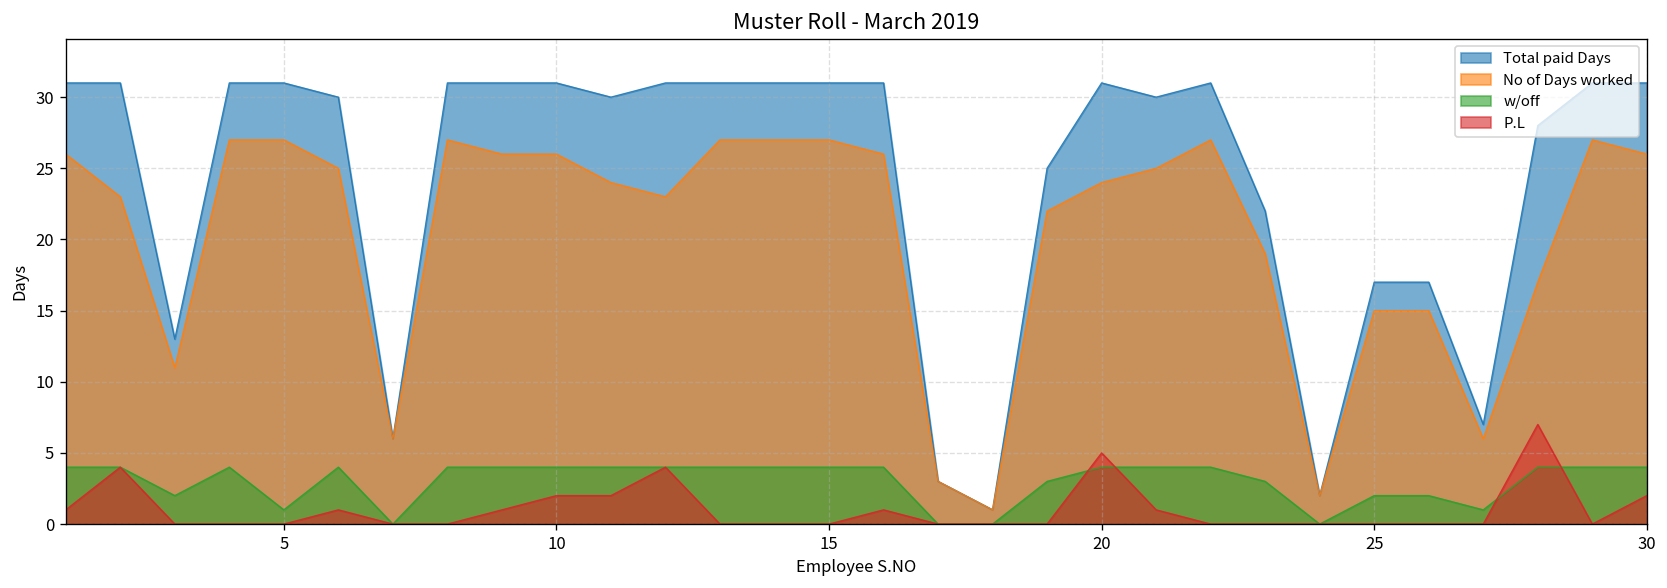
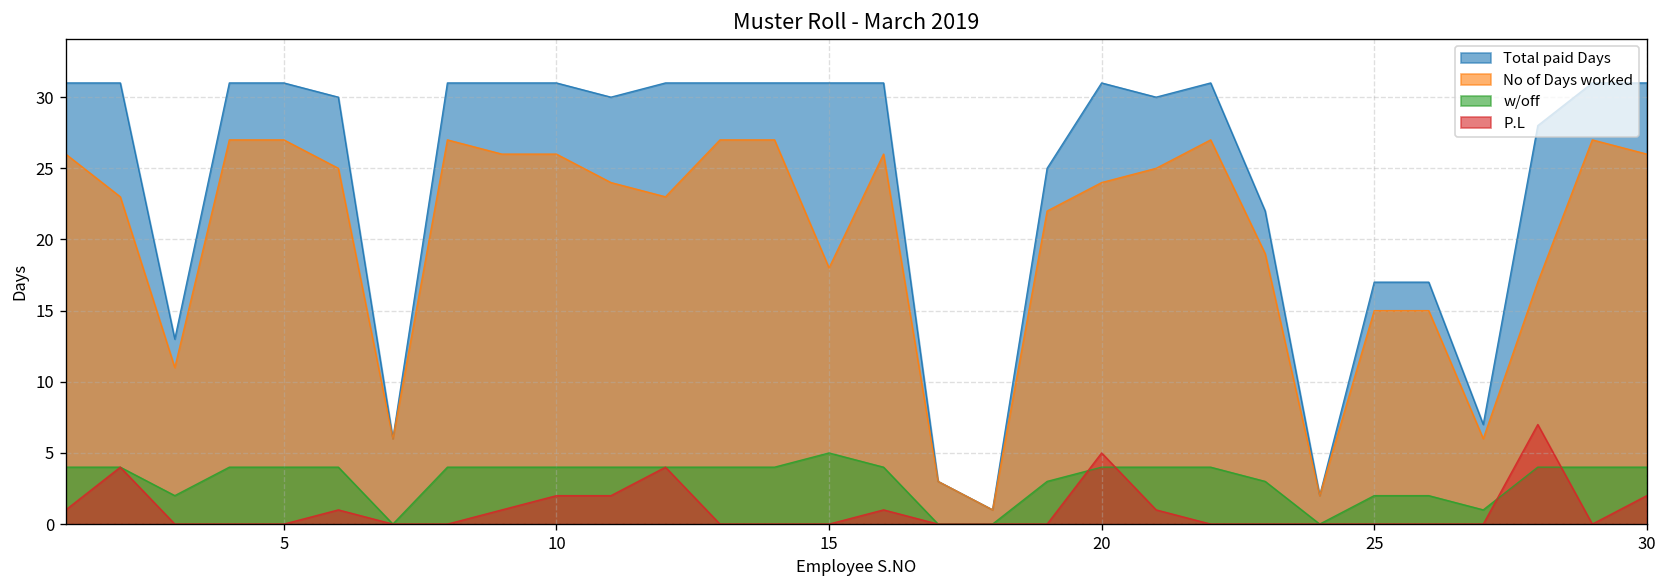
  {
    "Total paid Days": {
      "5": 31,
      "10": 31,
      "15": 31,
      "20": 31,
      "25": 17,
      "30": 31
    },
    "No of Days worked": {
      "5": 27,
      "10": 26,
-     "15": 27,
+     "15": 18,
      "20": 24,
      "25": 15,
      "30": 26
    },
    "w/off": {
-     "5": 1,
+     "5": 4,
      "10": 4,
-     "15": 4,
+     "15": 5,
      "20": 4,
      "25": 2,
      "30": 4
    },
    "P.L": {
      "5": 0,
      "10": 2,
      "15": 0,
      "20": 5,
      "25": 0,
      "30": 2
    }
  }
